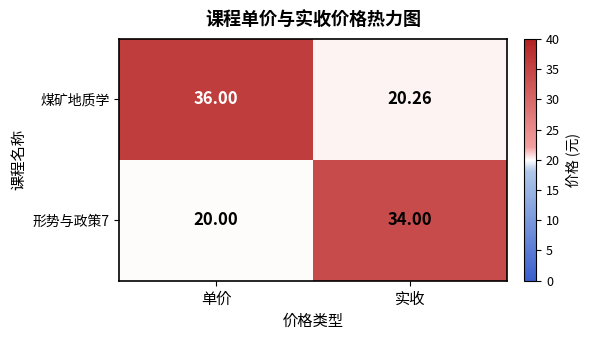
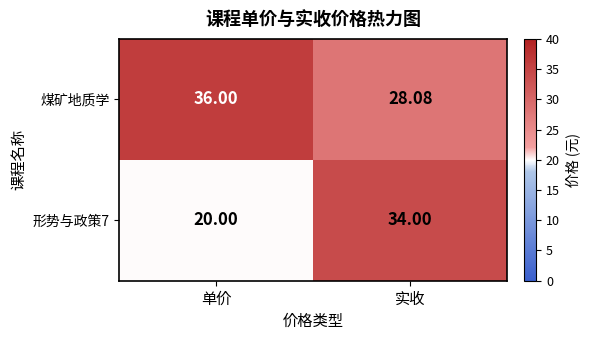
  {
    "煤矿地质学": {
      "单价": 36.00,
-     "实收": 20.26
+     "实收": 28.08
    },
    "形势与政策7": {
      "单价": 20.00,
      "实收": 34.00
    }
  }
